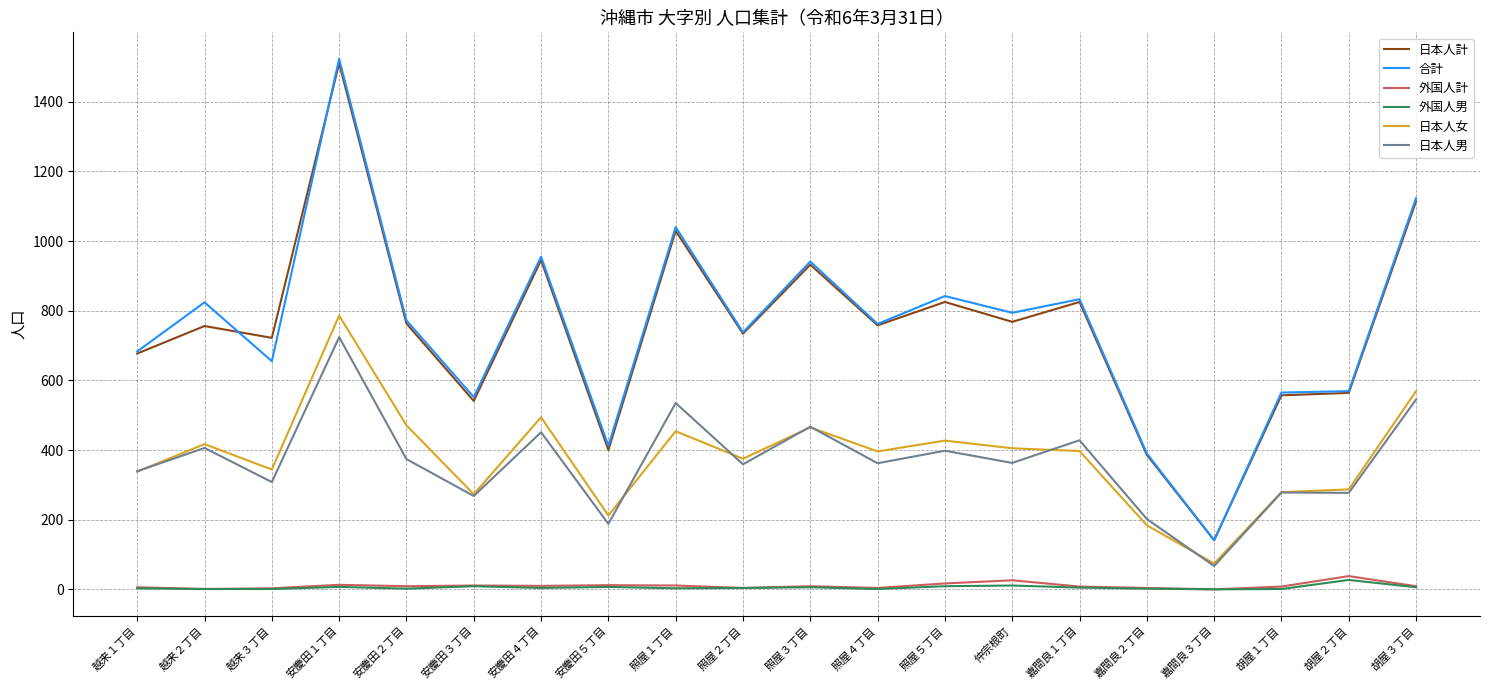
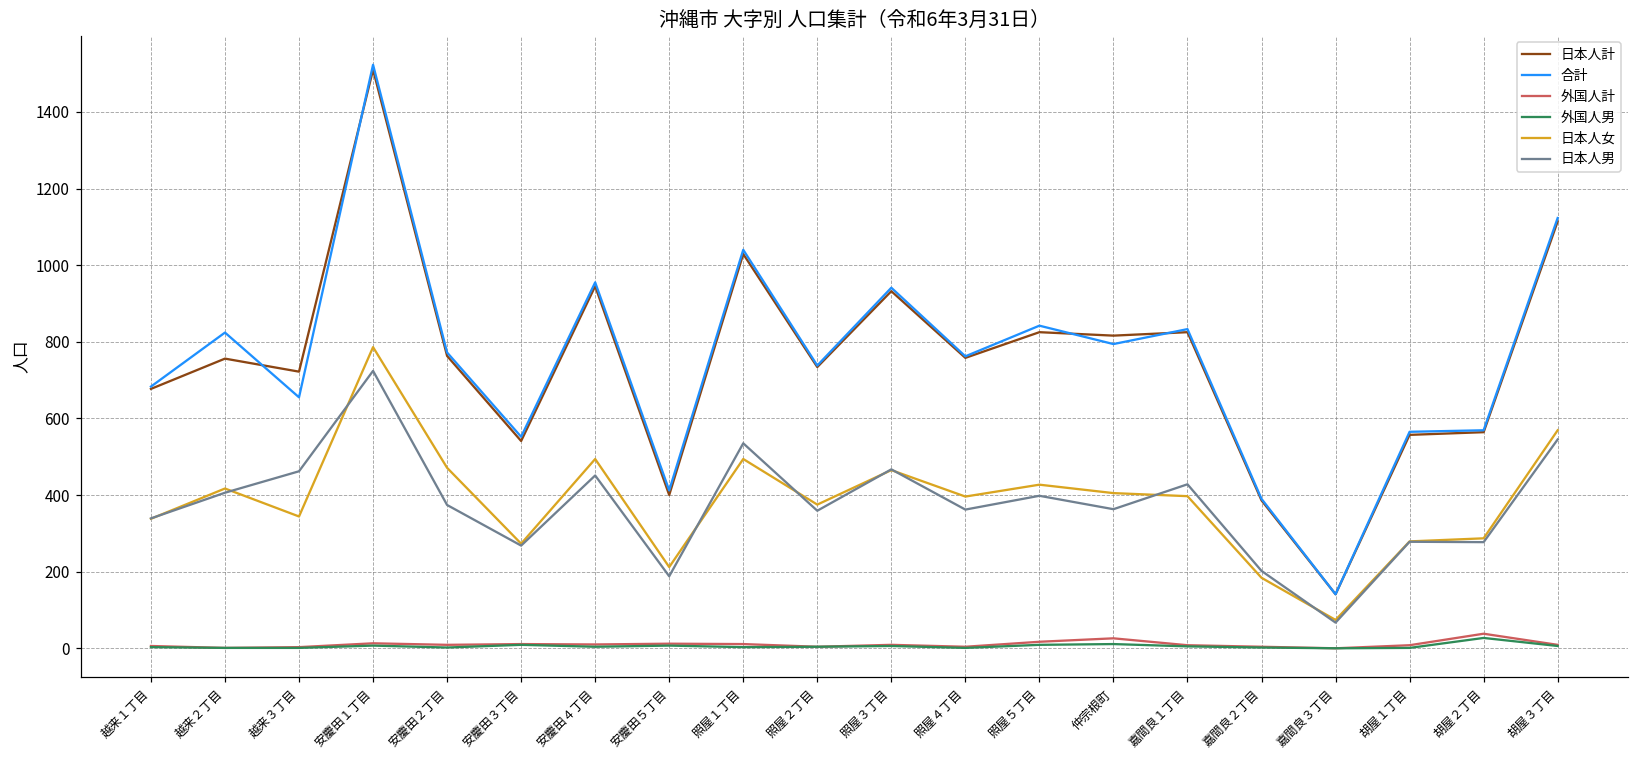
  {
    "日本人計": {
      "越来２丁目": 760,
      "越来３丁目": 720,
      "安慶田１丁目": 1510,
      "安慶田２丁目": 760,
      "安慶田３丁目": 540,
      "安慶田４丁目": 950,
      "安慶田５丁目": 400,
      "照屋１丁目": 1030,
      "照屋３丁目": 930,
      "照屋５丁目": 830,
-     "仲宗根町": 770,
+     "仲宗根町": 820,
      "嘉間良１丁目": 830,
      "胡屋１丁目": 560,
      "胡屋３丁目": 1110
    },
    "合計": {
      "越来２丁目": 820,
      "越来３丁目": 660,
      "安慶田１丁目": 1520,
      "安慶田２丁目": 770,
      "安慶田３丁目": 550,
      "安慶田４丁目": 960,
      "安慶田５丁目": 410,
      "照屋１丁目": 1040,
      "照屋３丁目": 940,
      "照屋５丁目": 840,
      "仲宗根町": 790,
      "嘉間良１丁目": 830,
      "胡屋１丁目": 570,
      "胡屋３丁目": 1120
    },
    "外国人計": {
      "照屋１丁目": 10,
      "照屋５丁目": 20,
      "仲宗根町": 30,
      "胡屋２丁目": 40
    },
    "外国人男": {
      "照屋１丁目": 0,
      "照屋５丁目": 10,
      "仲宗根町": 10,
      "胡屋２丁目": 30
    },
    "日本人女": {
      "越来２丁目": 420,
      "越来３丁目": 340,
      "安慶田１丁目": 790,
      "安慶田２丁目": 470,
      "安慶田４丁目": 490,
      "安慶田５丁目": 210,
-     "照屋１丁目": 450,
+     "照屋１丁目": 490,
      "照屋２丁目": 380,
      "照屋４丁目": 400,
      "照屋５丁目": 430,
      "仲宗根町": 410,
      "嘉間良１丁目": 400,
      "嘉間良２丁目": 180,
      "胡屋２丁目": 290,
      "胡屋３丁目": 570
    },
    "日本人男": {
      "越来２丁目": 410,
-     "越来３丁目": 310,
+     "越来３丁目": 460,
      "安慶田１丁目": 720,
      "安慶田２丁目": 370,
      "安慶田４丁目": 450,
      "安慶田５丁目": 190,
      "照屋１丁目": 540,
      "照屋２丁目": 360,
      "照屋４丁目": 360,
      "照屋５丁目": 400,
      "仲宗根町": 360,
      "嘉間良１丁目": 430,
      "嘉間良２丁目": 200,
      "胡屋２丁目": 280,
      "胡屋３丁目": 550
    }
  }
